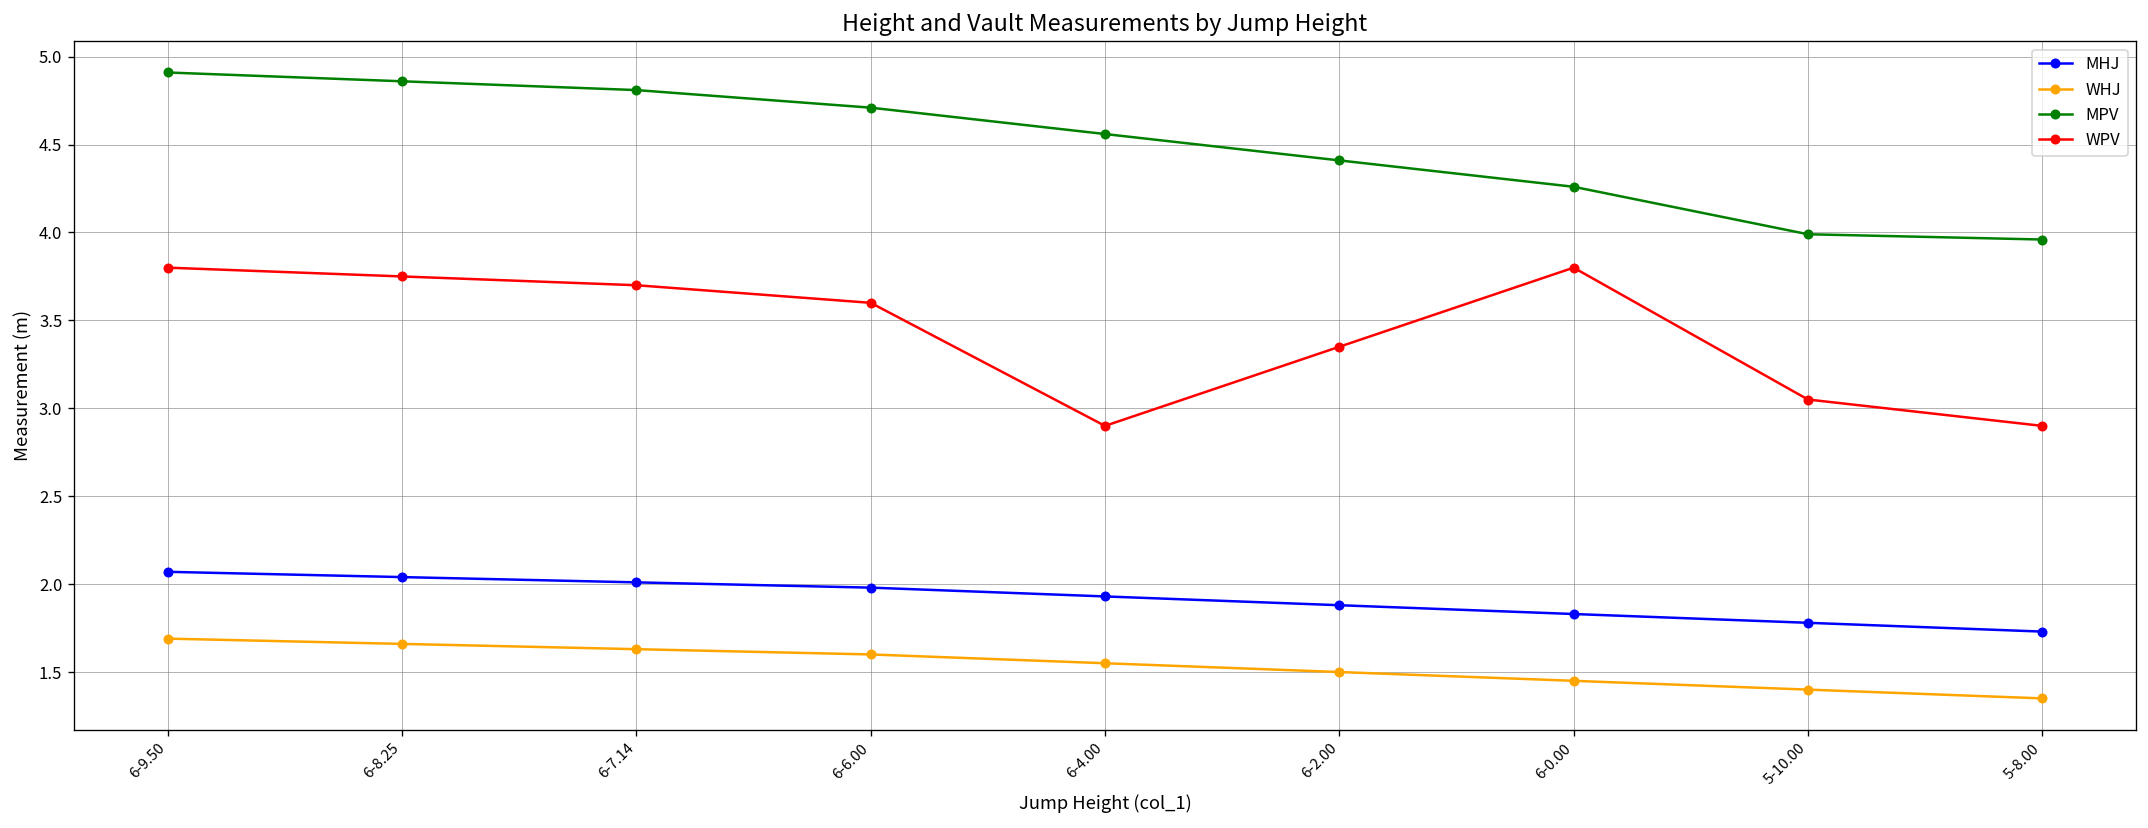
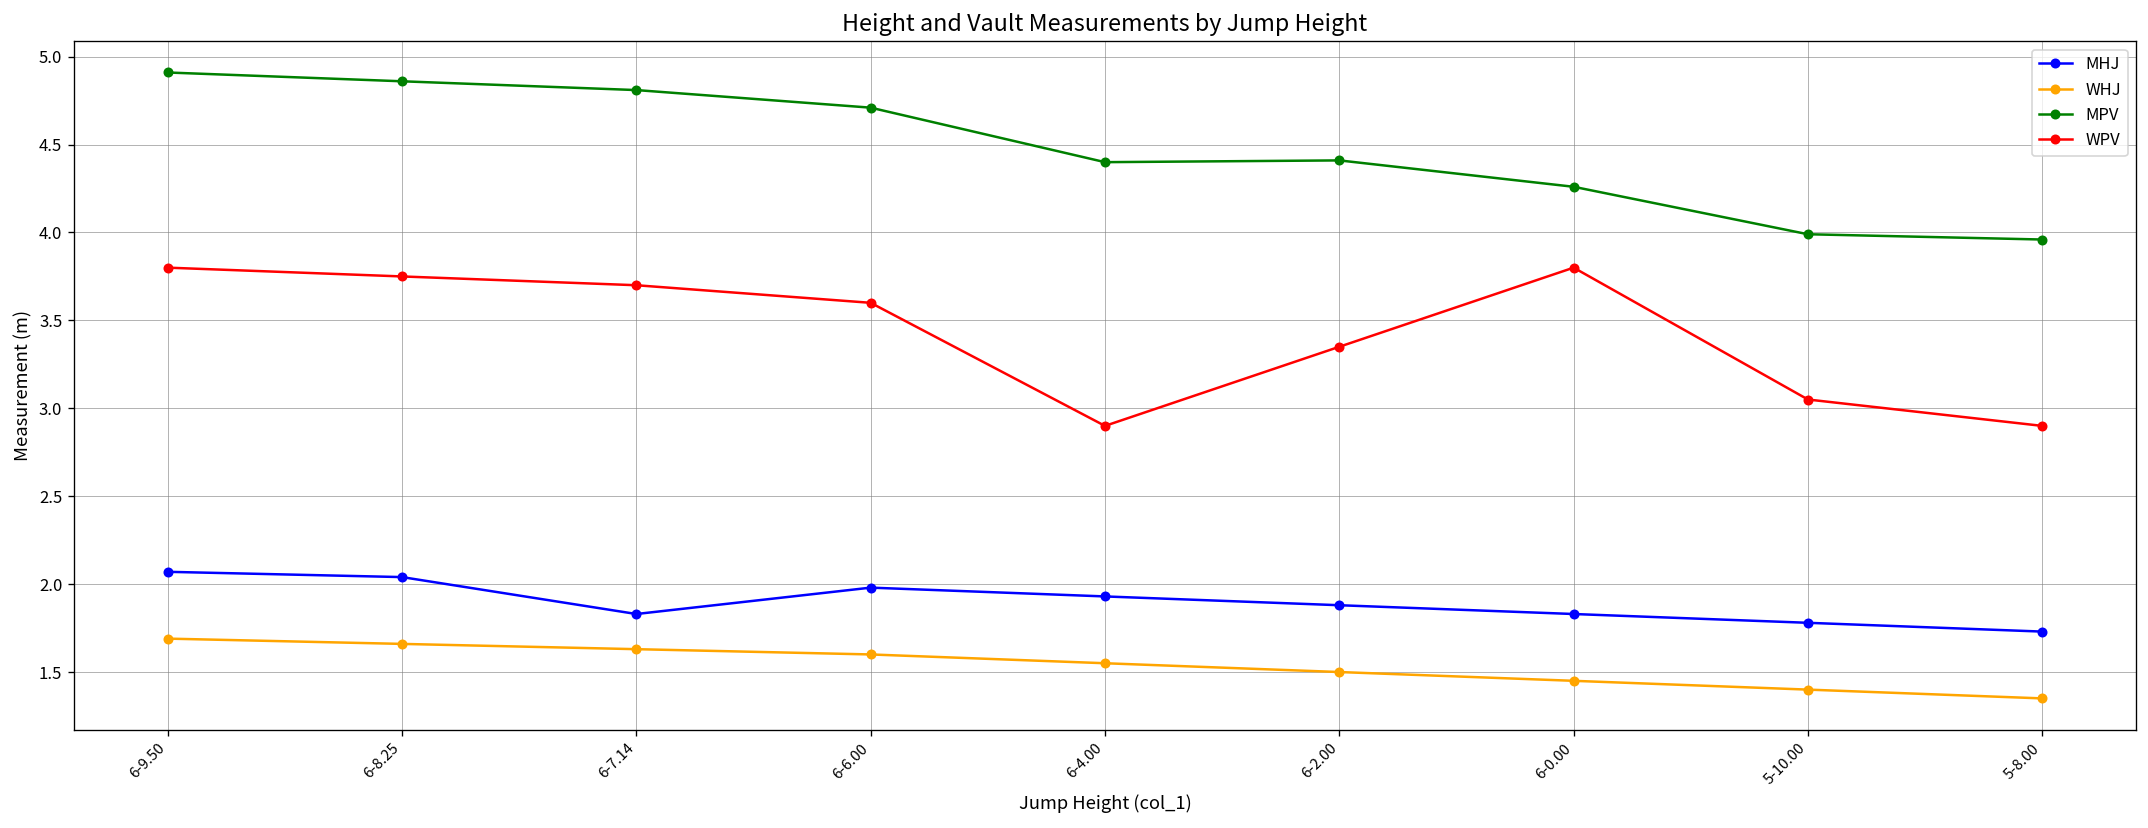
  {
    "MHJ": {
      "6-9.50": 2.07,
      "6-8.25": 2.04,
-     "6-7.14": 2.01,
+     "6-7.14": 1.83,
      "6-6.00": 1.98,
      "6-4.00": 1.93,
      "6-2.00": 1.88,
      "6-0.00": 1.83,
      "5-10.00": 1.78,
      "5-8.00": 1.73
    },
    "WHJ": {
      "6-9.50": 1.69,
      "6-8.25": 1.66,
      "6-7.14": 1.63,
      "6-6.00": 1.60,
      "6-4.00": 1.55,
      "6-2.00": 1.50,
      "6-0.00": 1.45,
      "5-10.00": 1.40,
      "5-8.00": 1.35
    },
    "MPV": {
      "6-9.50": 4.91,
      "6-8.25": 4.86,
      "6-7.14": 4.81,
      "6-6.00": 4.71,
-     "6-4.00": 4.56,
+     "6-4.00": 4.40,
      "6-2.00": 4.41,
      "6-0.00": 4.26,
      "5-10.00": 3.99,
      "5-8.00": 3.96
    },
    "WPV": {
      "6-9.50": 3.80,
      "6-8.25": 3.75,
      "6-7.14": 3.70,
      "6-6.00": 3.60,
      "6-4.00": 2.90,
      "6-2.00": 3.35,
      "6-0.00": 3.80,
      "5-10.00": 3.05,
      "5-8.00": 2.90
    }
  }
